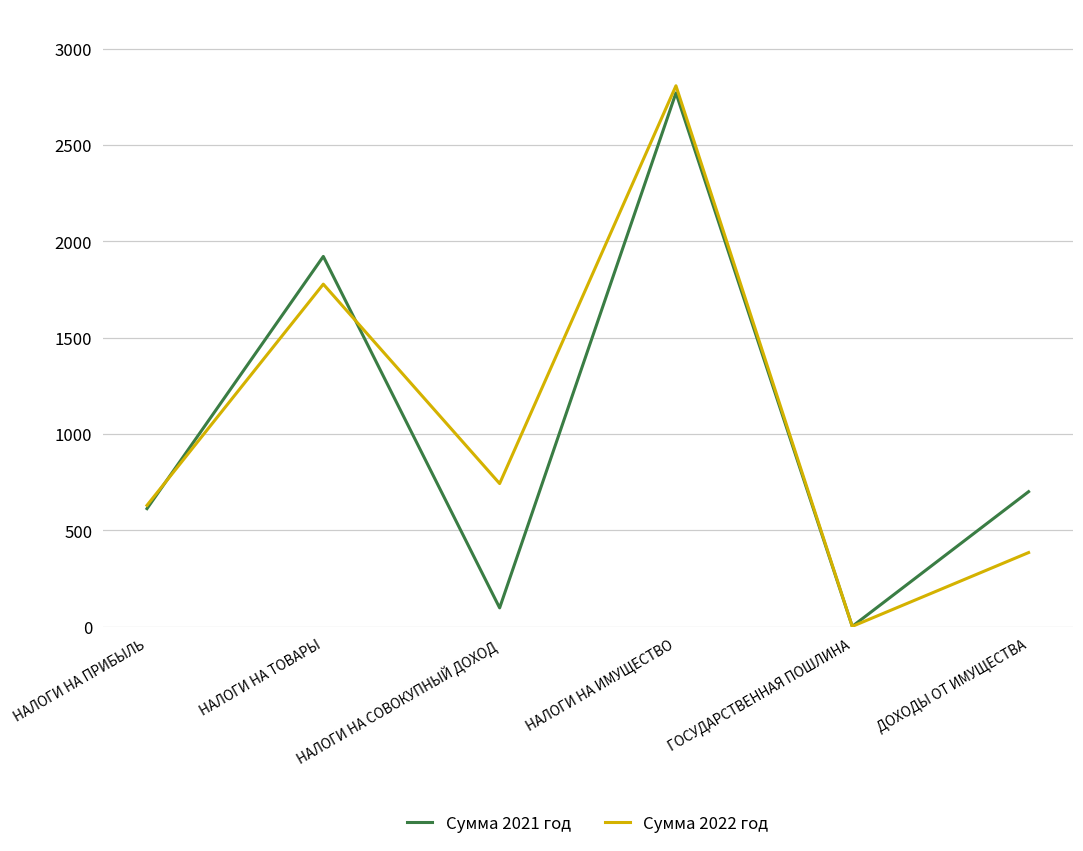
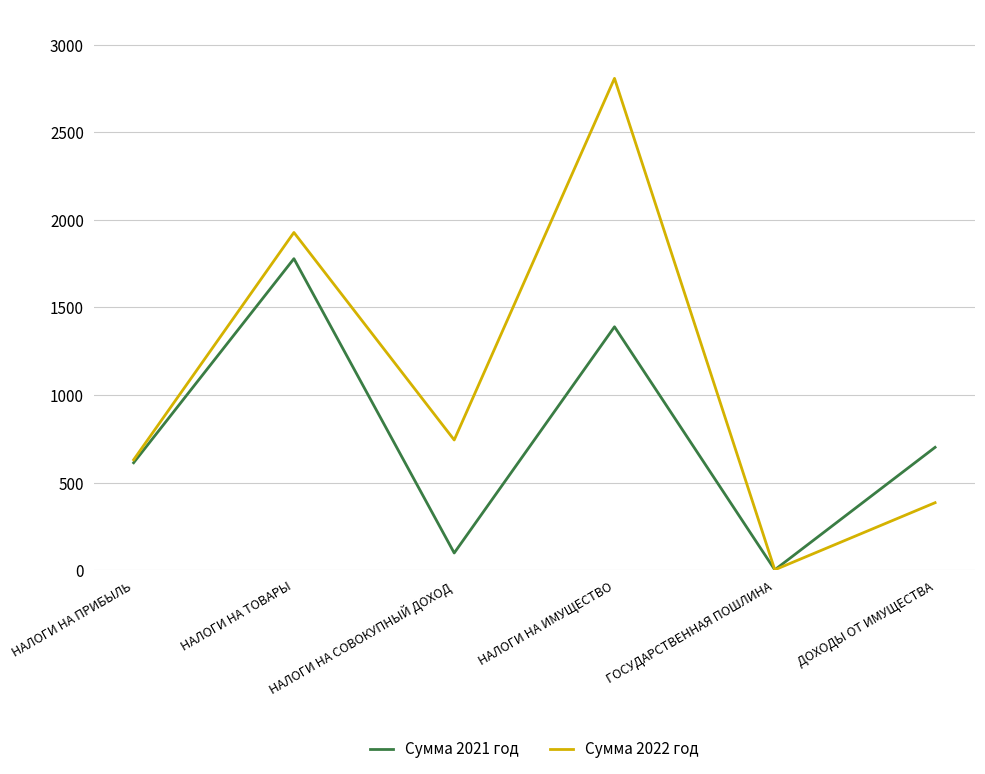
  {
    "Сумма 2021 год": {
      "НАЛОГИ НА ПРИБЫЛЬ": 610,
-     "НАЛОГИ НА ТОВАРЫ": 1920,
+     "НАЛОГИ НА ТОВАРЫ": 1780,
      "НАЛОГИ НА СОВОКУПНЫЙ ДОХОД": 100,
-     "НАЛОГИ НА ИМУЩЕСТВО": 2770,
+     "НАЛОГИ НА ИМУЩЕСТВО": 1390,
      "ДОХОДЫ ОТ ИМУЩЕСТВА": 700
    },
    "Сумма 2022 год": {
      "НАЛОГИ НА ПРИБЫЛЬ": 630,
-     "НАЛОГИ НА ТОВАРЫ": 1780,
+     "НАЛОГИ НА ТОВАРЫ": 1930,
      "НАЛОГИ НА СОВОКУПНЫЙ ДОХОД": 740,
      "НАЛОГИ НА ИМУЩЕСТВО": 2810,
      "ДОХОДЫ ОТ ИМУЩЕСТВА": 390
    }
  }
